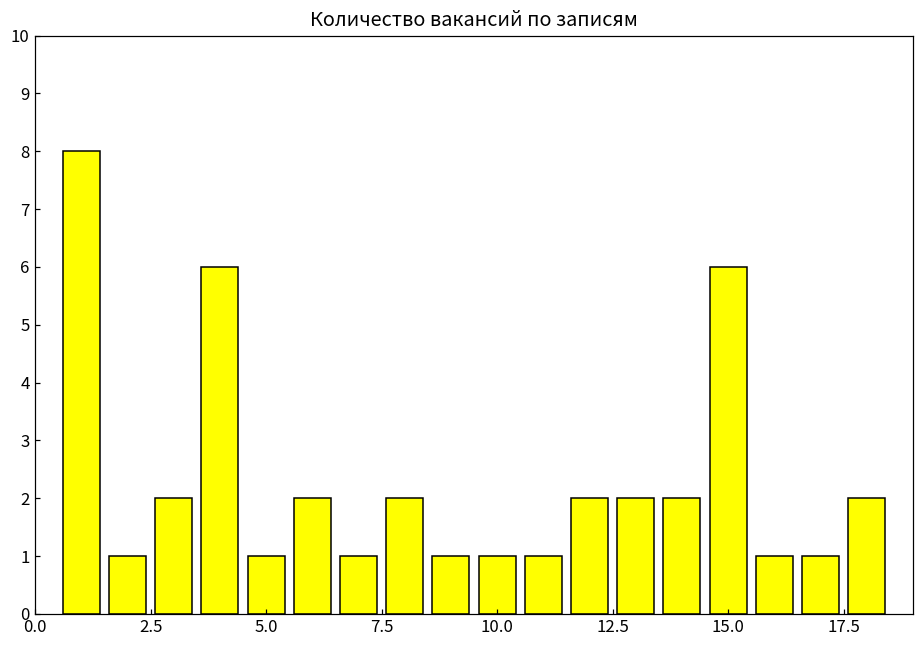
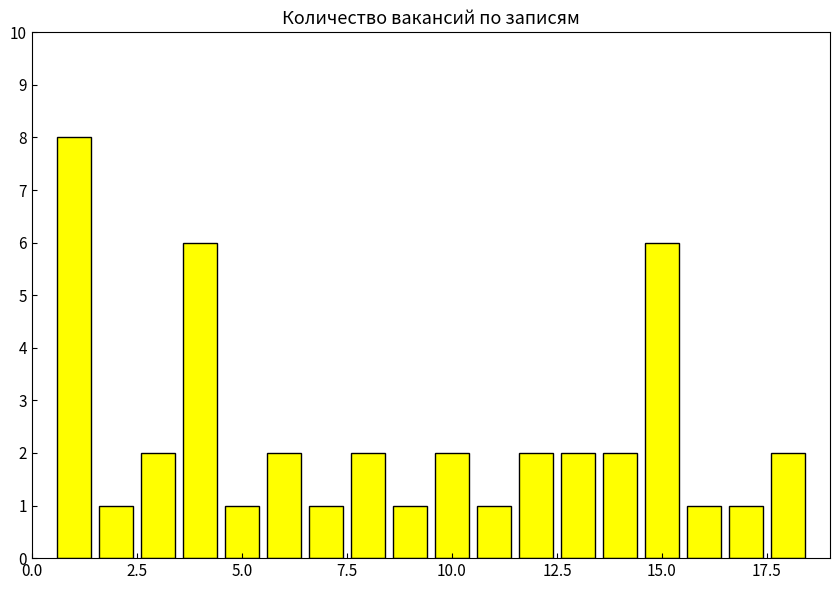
  {
    "5.0": 1,
-   "10.0": 1,
+   "10.0": 2,
    "15.0": 6
  }
